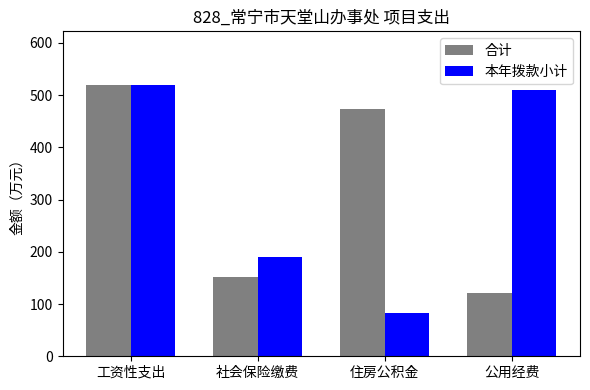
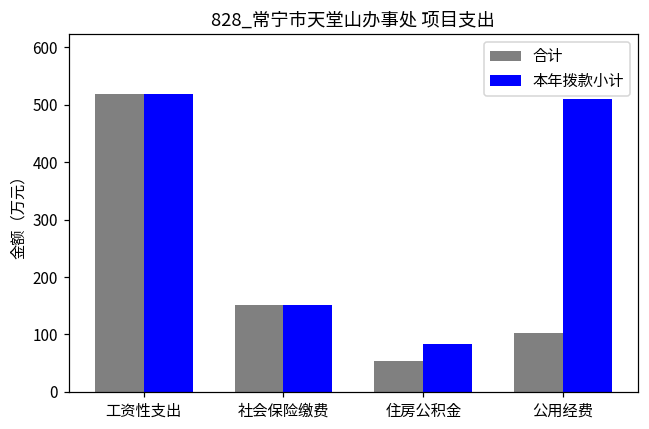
  {
    "合计": {
      "工资性支出": 520,
      "社会保险缴费": 150,
-     "住房公积金": 470,
-     "公用经费": 120
+     "住房公积金": 50,
+     "公用经费": 100
    },
    "本年拨款小计": {
      "工资性支出": 520,
-     "社会保险缴费": 190,
+     "社会保险缴费": 150,
      "住房公积金": 80,
      "公用经费": 510
    }
  }
